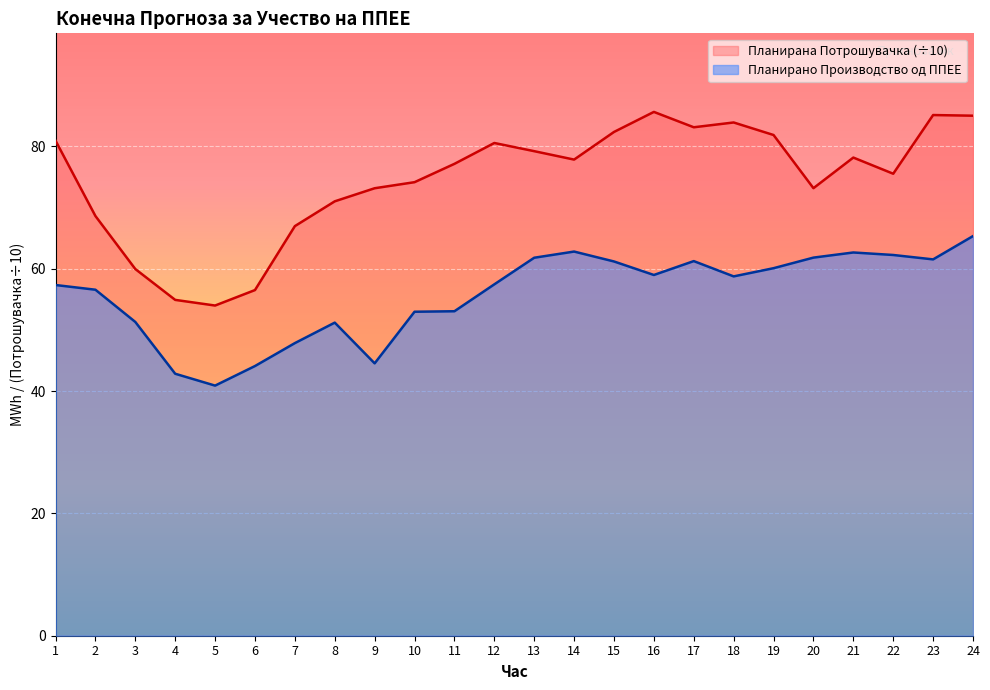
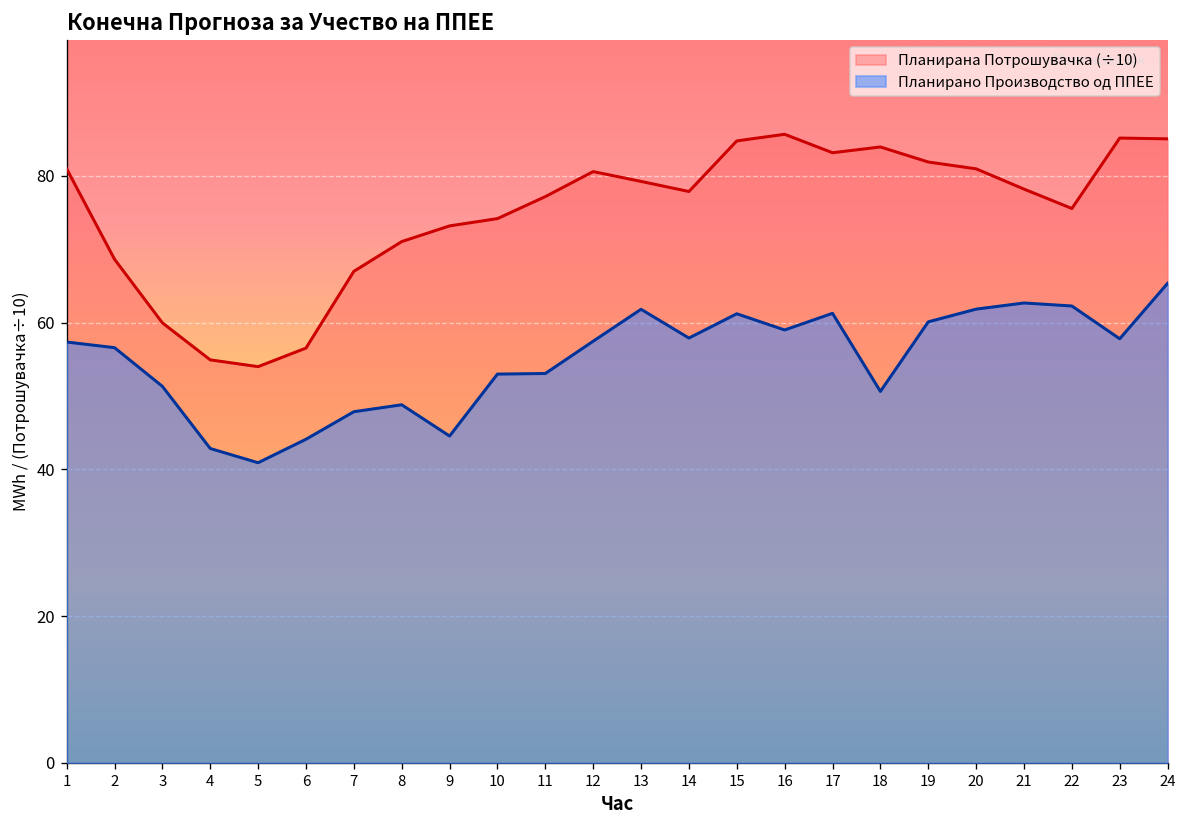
  {
    "Планирана Потрошувачка (÷10)": {
      "1": 81,
      "2": 69,
      "3": 60,
      "4": 55,
      "5": 54,
      "6": 57,
      "7": 67,
      "8": 71,
      "9": 73,
      "10": 74,
      "11": 77,
      "12": 81,
      "13": 79,
      "14": 78,
-     "15": 82,
+     "15": 85,
      "16": 86,
      "17": 83,
      "18": 84,
      "19": 82,
-     "20": 73,
+     "20": 81,
      "21": 78,
      "22": 76,
      "23": 85,
      "24": 85
    },
    "Планирано Производство од ППЕЕ": {
      "1": 57,
      "2": 57,
      "3": 51,
      "4": 43,
      "5": 41,
      "6": 44,
      "7": 48,
-     "8": 51,
+     "8": 49,
      "9": 45,
      "10": 53,
      "11": 53,
      "12": 57,
      "13": 62,
-     "14": 63,
+     "14": 58,
      "15": 61,
      "16": 59,
      "17": 61,
-     "18": 59,
+     "18": 51,
      "19": 60,
      "20": 62,
      "21": 63,
      "22": 62,
-     "23": 62,
+     "23": 58,
      "24": 65
    }
  }
